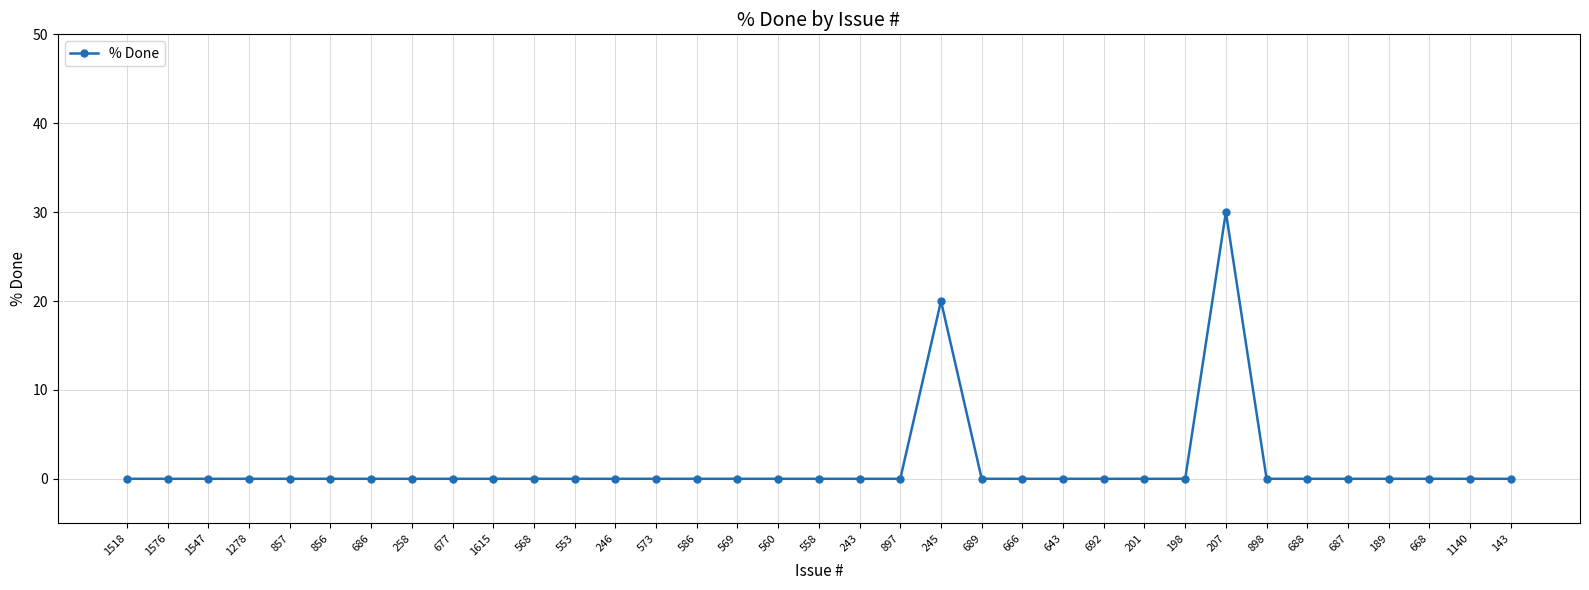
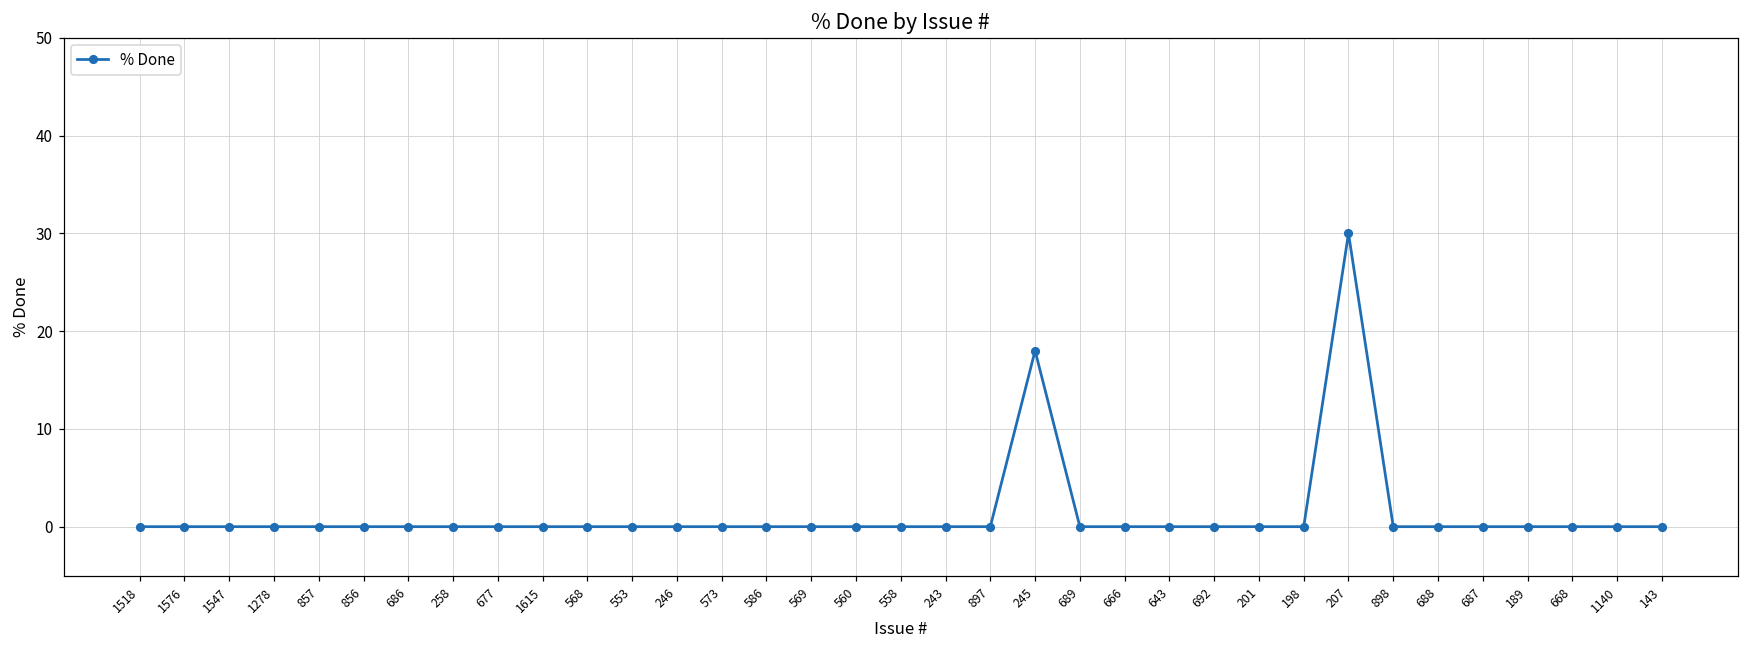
  {
    "1518": 0,
    "1576": 0,
    "1547": 0,
    "1278": 0,
    "857": 0,
    "856": 0,
    "686": 0,
    "258": 0,
    "677": 0,
    "1615": 0,
    "568": 0,
    "553": 0,
    "246": 0,
    "573": 0,
    "586": 0,
    "569": 0,
    "560": 0,
    "558": 0,
    "243": 0,
    "897": 0,
-   "245": 20,
+   "245": 18,
    "689": 0,
    "666": 0,
    "643": 0,
    "692": 0,
    "201": 0,
    "198": 0,
    "207": 30,
    "898": 0,
    "688": 0,
    "687": 0,
    "189": 0,
    "668": 0,
    "1140": 0,
    "143": 0
  }
